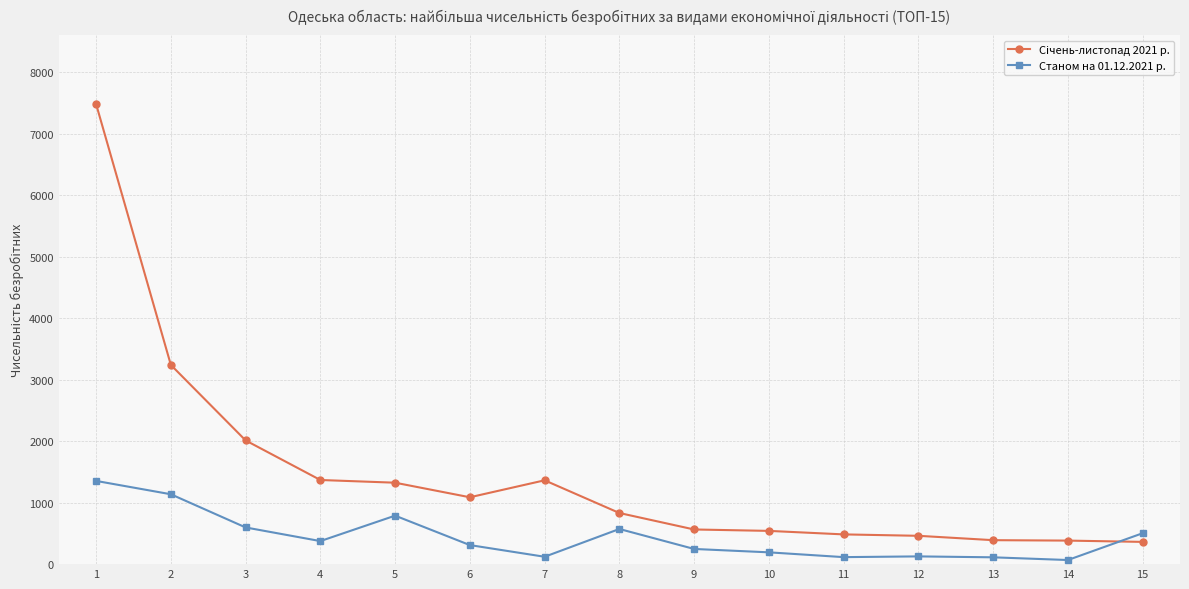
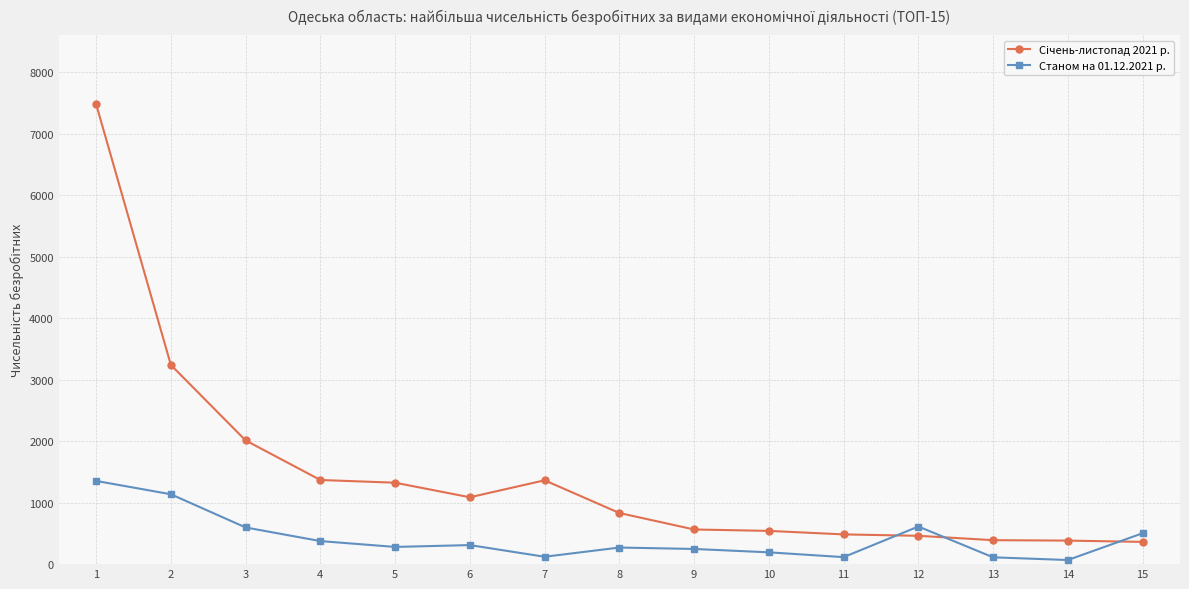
  {
    "Січень-листопад 2021 р.": {
      "1": 7500,
      "2": 3200,
      "3": 2000,
      "4": 1400,
      "5": 1300,
      "6": 1100,
      "7": 1400,
      "8": 800,
      "9": 600,
      "10": 500,
      "11": 500,
      "12": 500,
      "13": 400,
      "14": 400,
      "15": 400
    },
    "Станом на 01.12.2021 р.": {
      "1": 1400,
      "2": 1100,
      "3": 600,
      "4": 400,
-     "5": 800,
+     "5": 300,
      "6": 300,
      "7": 100,
-     "8": 600,
+     "8": 300,
      "9": 200,
      "10": 200,
      "11": 100,
-     "12": 100,
+     "12": 600,
      "13": 100,
      "14": 100,
      "15": 500
    }
  }
